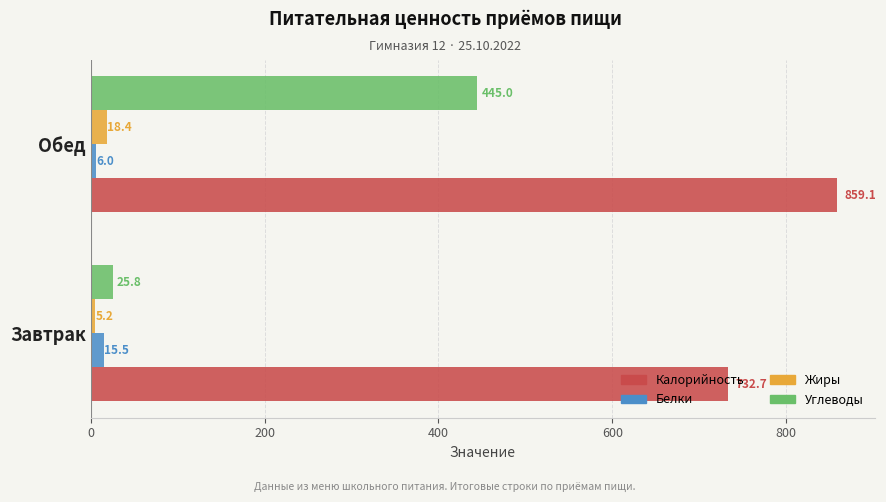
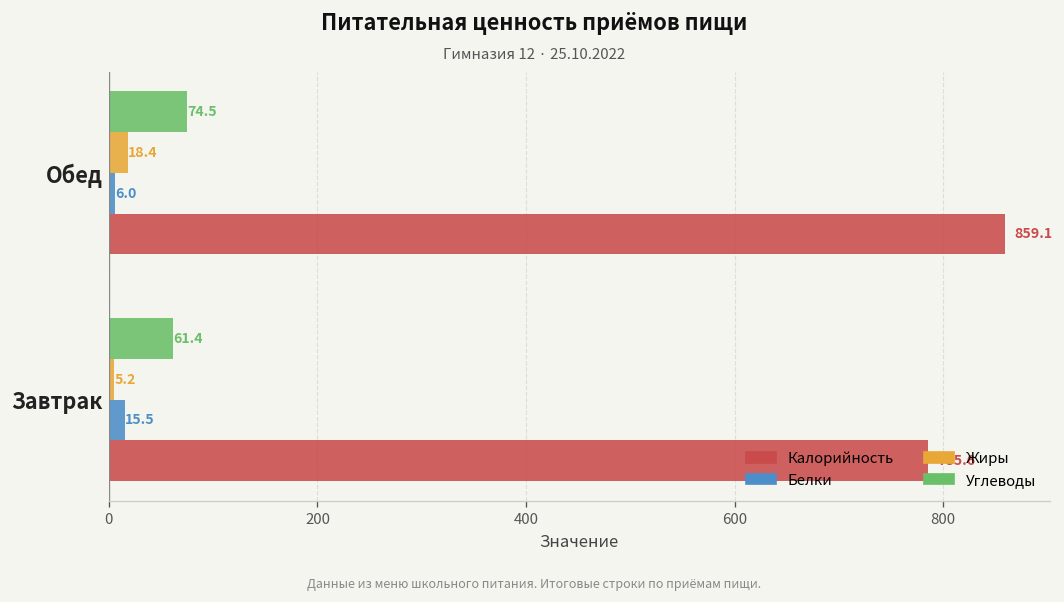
  {
    "Калорийность": {
      "Обед": 859.1,
-     "Завтрак": 732.7
+     "Завтрак": 785.6
    },
    "Белки": {
      "Обед": 6.0,
      "Завтрак": 15.5
    },
    "Жиры": {
      "Обед": 18.4,
      "Завтрак": 5.2
    },
    "Углеводы": {
-     "Обед": 445.0,
-     "Завтрак": 25.8
+     "Обед": 74.5,
+     "Завтрак": 61.4
    }
  }
